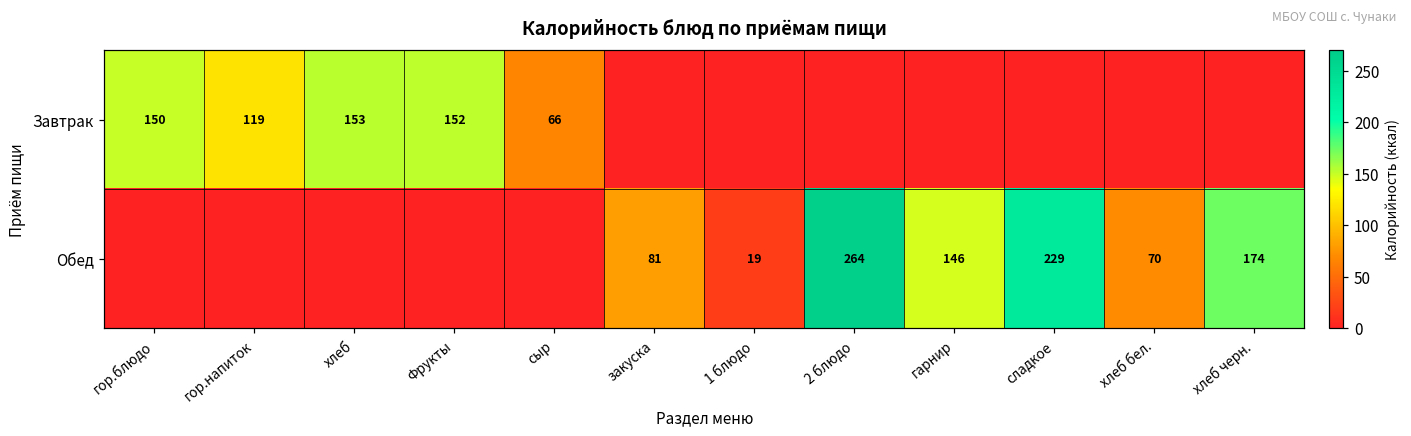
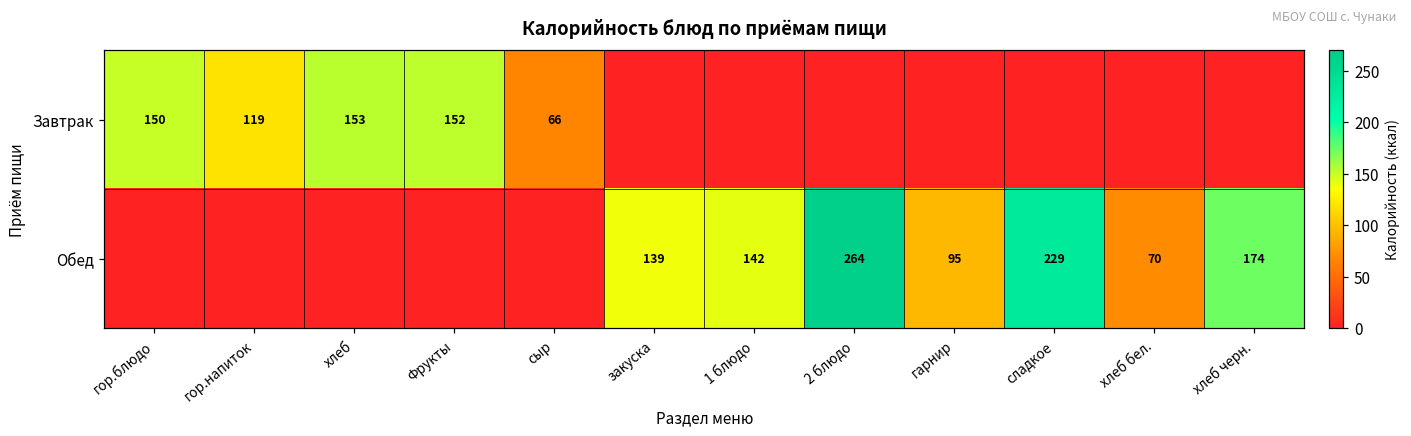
  {
    "Завтрак": {
      "гор.блюдо": 150,
      "гор.напиток": 119,
      "хлеб": 153,
      "Фрукты": 152,
      "сыр": 66
    },
    "Обед": {
-     "закуска": 81,
-     "1 блюдо": 19,
+     "закуска": 139,
+     "1 блюдо": 142,
      "2 блюдо": 264,
-     "гарнир": 146,
+     "гарнир": 95,
      "сладкое": 229,
      "хлеб бел.": 70,
      "хлеб черн.": 174
    }
  }
